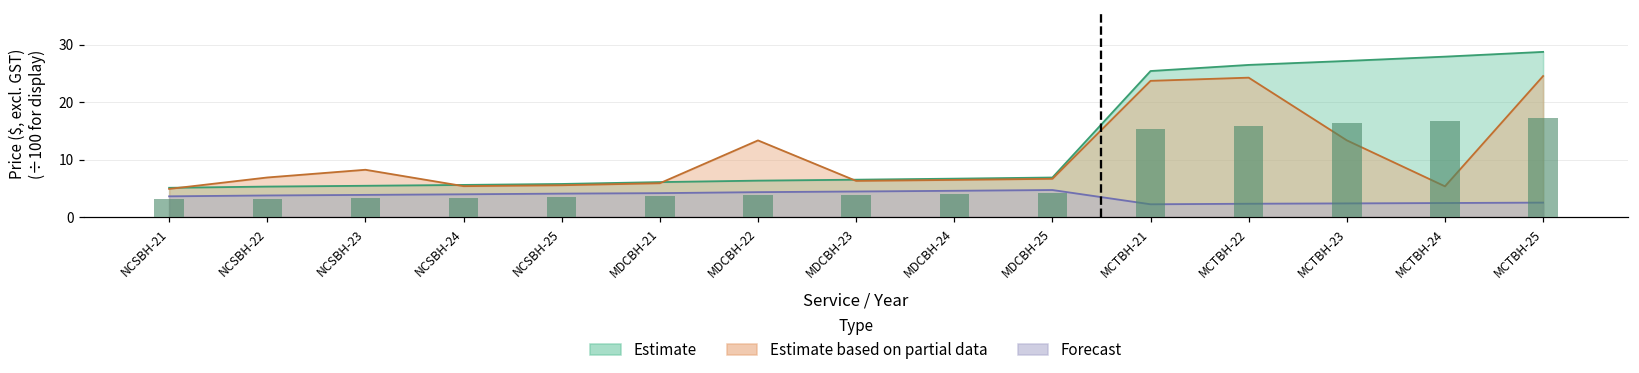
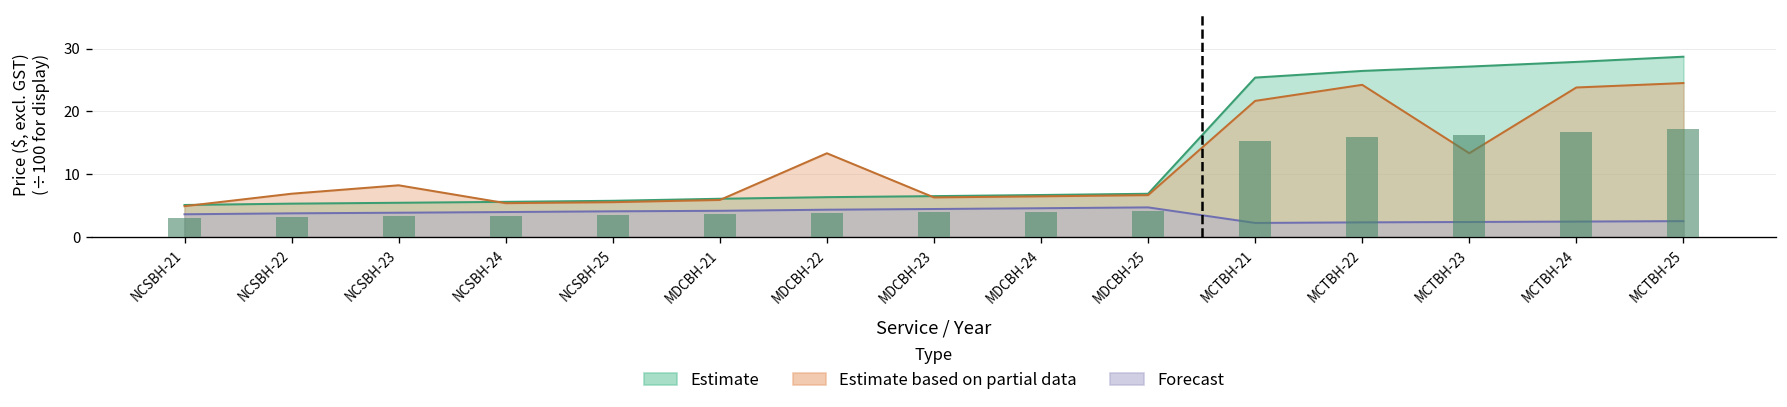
  {
    "Estimate based on partial data": {
      "NCSBH-22": 7,
      "NCSBH-23": 8,
      "MDCBH-22": 13,
-     "MCTBH-21": 24,
+     "MCTBH-21": 22,
      "MCTBH-22": 24,
      "MCTBH-23": 13,
-     "MCTBH-24": 5,
+     "MCTBH-24": 24,
      "MCTBH-25": 25
    }
  }
